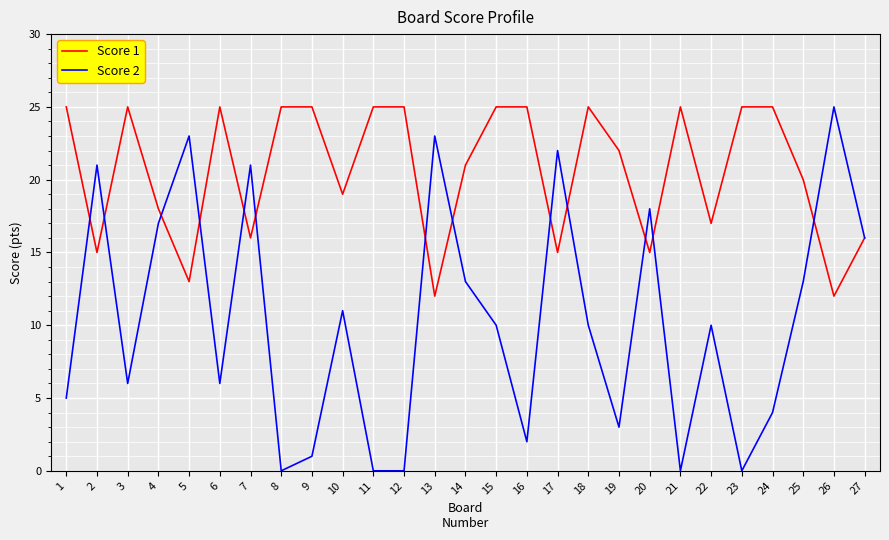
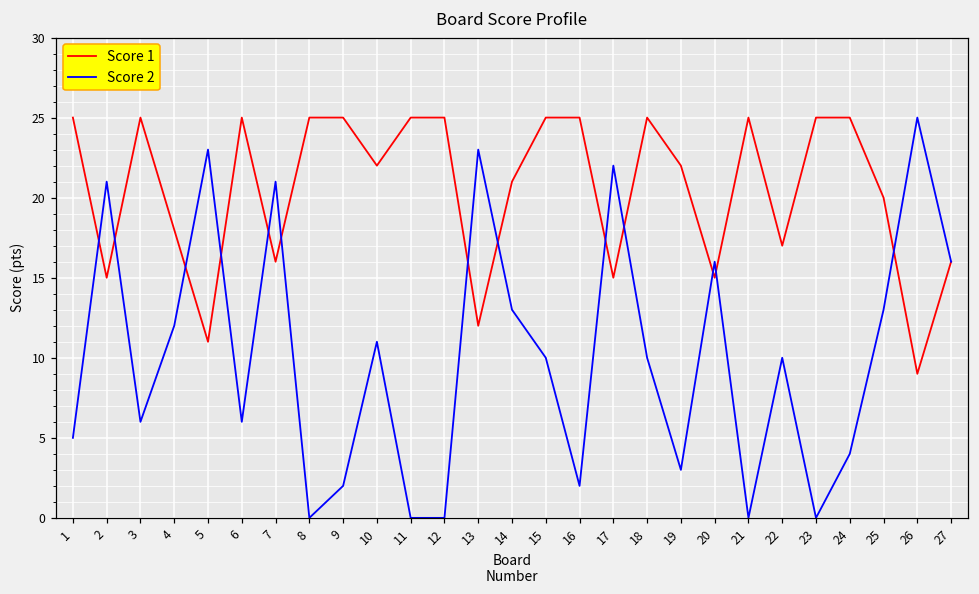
  {
    "Score 1": {
      "1": 25,
      "2": 15,
      "3": 25,
      "4": 18,
-     "5": 13,
+     "5": 11,
      "6": 25,
      "7": 16,
      "8": 25,
      "9": 25,
-     "10": 19,
+     "10": 22,
      "11": 25,
      "12": 25,
      "13": 12,
      "14": 21,
      "15": 25,
      "16": 25,
      "17": 15,
      "18": 25,
      "19": 22,
      "20": 15,
      "21": 25,
      "22": 17,
      "23": 25,
      "24": 25,
      "25": 20,
-     "26": 12
+     "26": 9
    },
    "Score 2": {
      "1": 5,
      "2": 21,
      "3": 6,
-     "4": 17,
+     "4": 12,
      "5": 23,
      "6": 6,
      "7": 21,
      "8": 0,
-     "9": 1,
+     "9": 2,
      "10": 11,
      "11": 0,
      "12": 0,
      "13": 23,
      "14": 13,
      "15": 10,
      "16": 2,
      "17": 22,
      "18": 10,
      "19": 3,
-     "20": 18,
+     "20": 16,
      "21": 0,
      "22": 10,
      "23": 0,
      "24": 4,
      "25": 13,
      "26": 25
    }
  }
